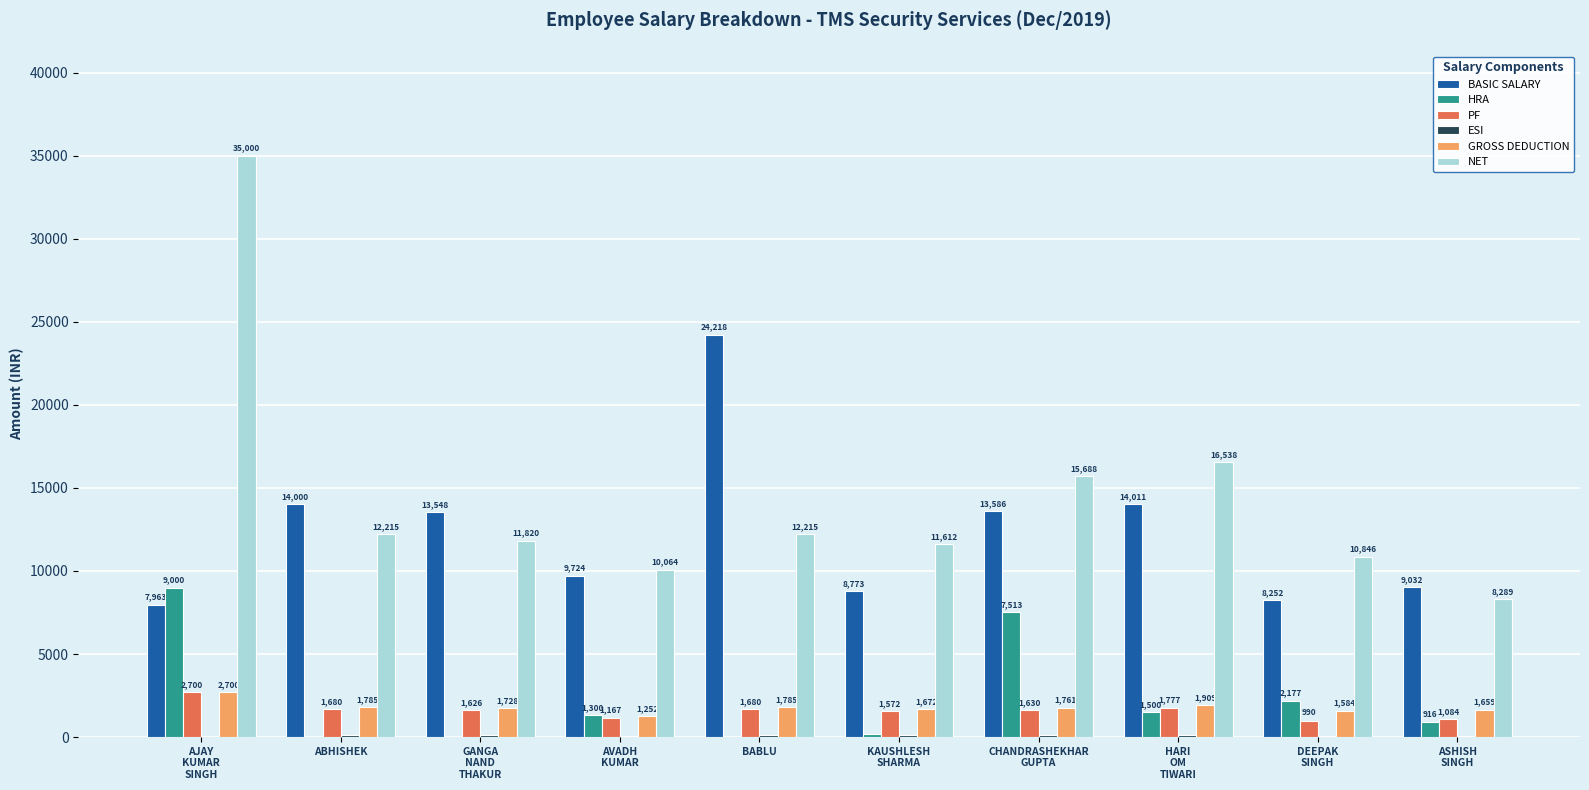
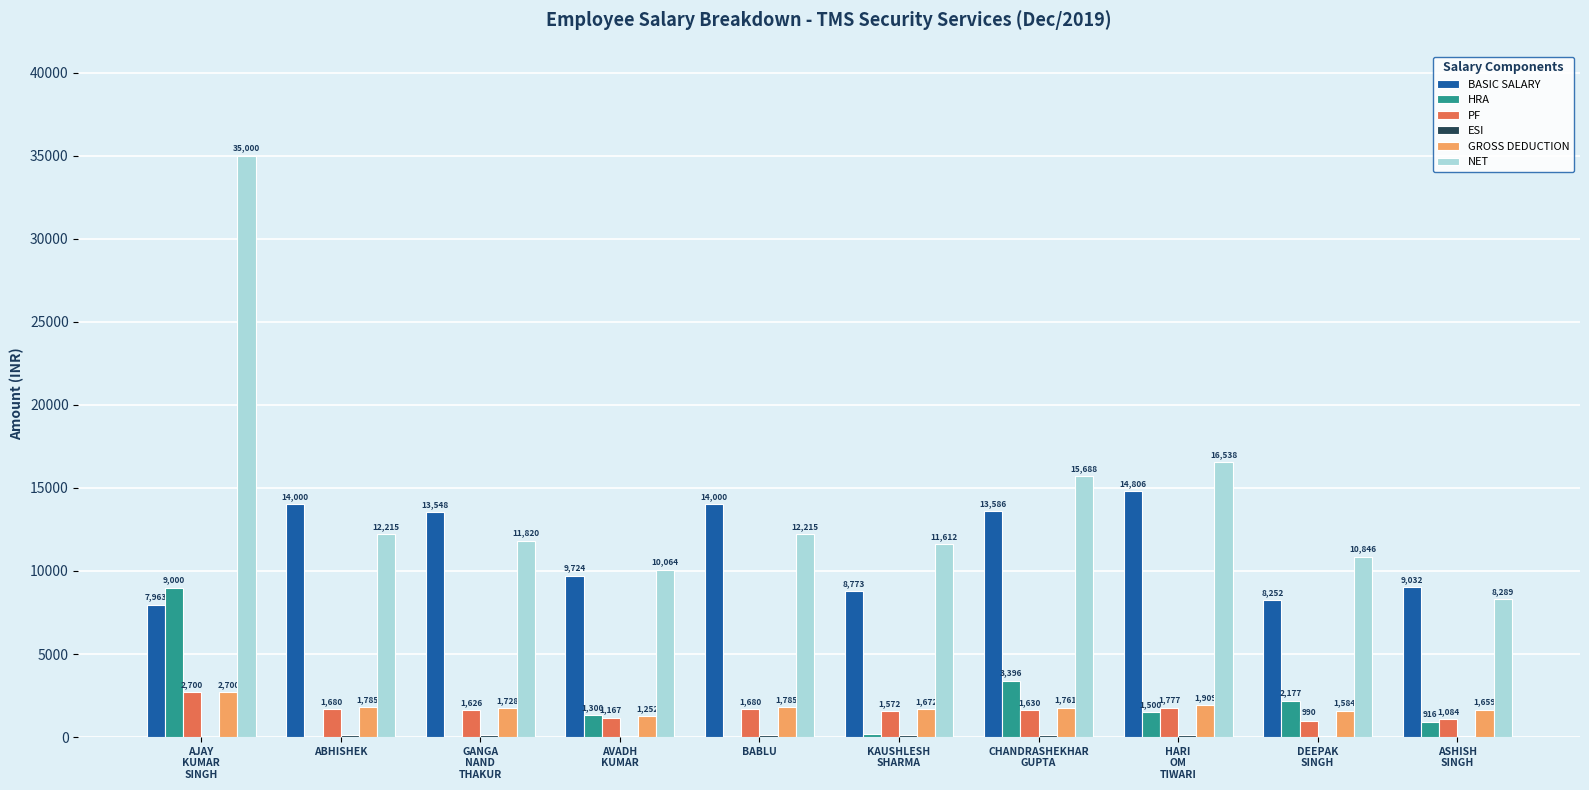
  {
    "BASIC SALARY": {
      "AJAY KUMAR SINGH": "7,963",
      "ABHISHEK": "14,000",
      "GANGA NAND THAKUR": "13,548",
      "AVADH KUMAR": "9,724",
-     "BABLU": "24,218",
+     "BABLU": "14,000",
      "KAUSHLESH SHARMA": "8,773",
      "CHANDRASHEKHAR GUPTA": "13,586",
-     "HARI OM TIWARI": "14,011",
+     "HARI OM TIWARI": "14,806",
      "DEEPAK SINGH": "8,252",
      "ASHISH SINGH": "9,032"
    },
    "HRA": {
      "AJAY KUMAR SINGH": "9,000",
      "AVADH KUMAR": "1,300",
-     "CHANDRASHEKHAR GUPTA": "7,513",
+     "CHANDRASHEKHAR GUPTA": "3,396",
      "HARI OM TIWARI": "1,500",
      "DEEPAK SINGH": "2,177",
      "ASHISH SINGH": "916"
    },
    "ESI": {
      "AJAY KUMAR SINGH": "0"
    },
    "NET": {
      "AJAY KUMAR SINGH": "35,000",
      "ABHISHEK": "12,215",
      "GANGA NAND THAKUR": "11,820",
      "AVADH KUMAR": "10,064",
      "BABLU": "12,215",
      "KAUSHLESH SHARMA": "11,612",
      "CHANDRASHEKHAR GUPTA": "15,688",
      "HARI OM TIWARI": "16,538",
      "DEEPAK SINGH": "10,846",
      "ASHISH SINGH": "8,289"
    }
  }
